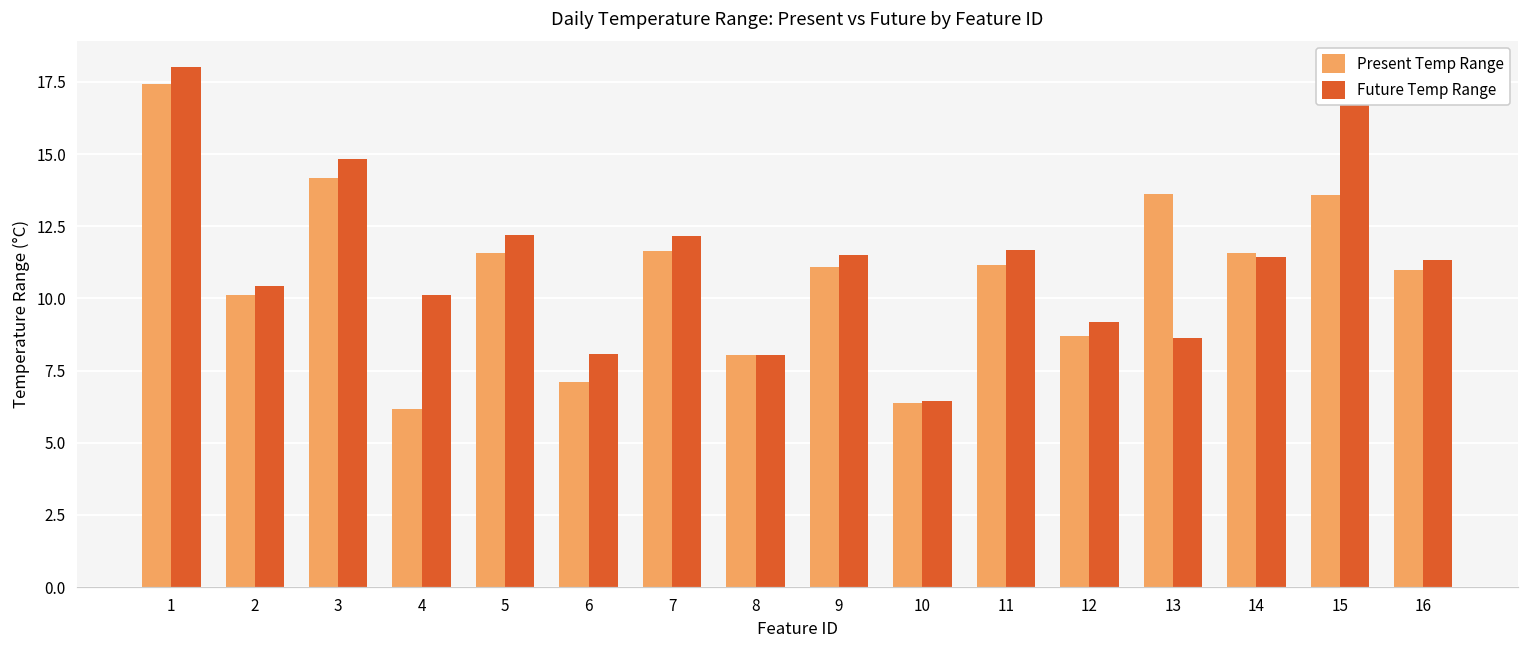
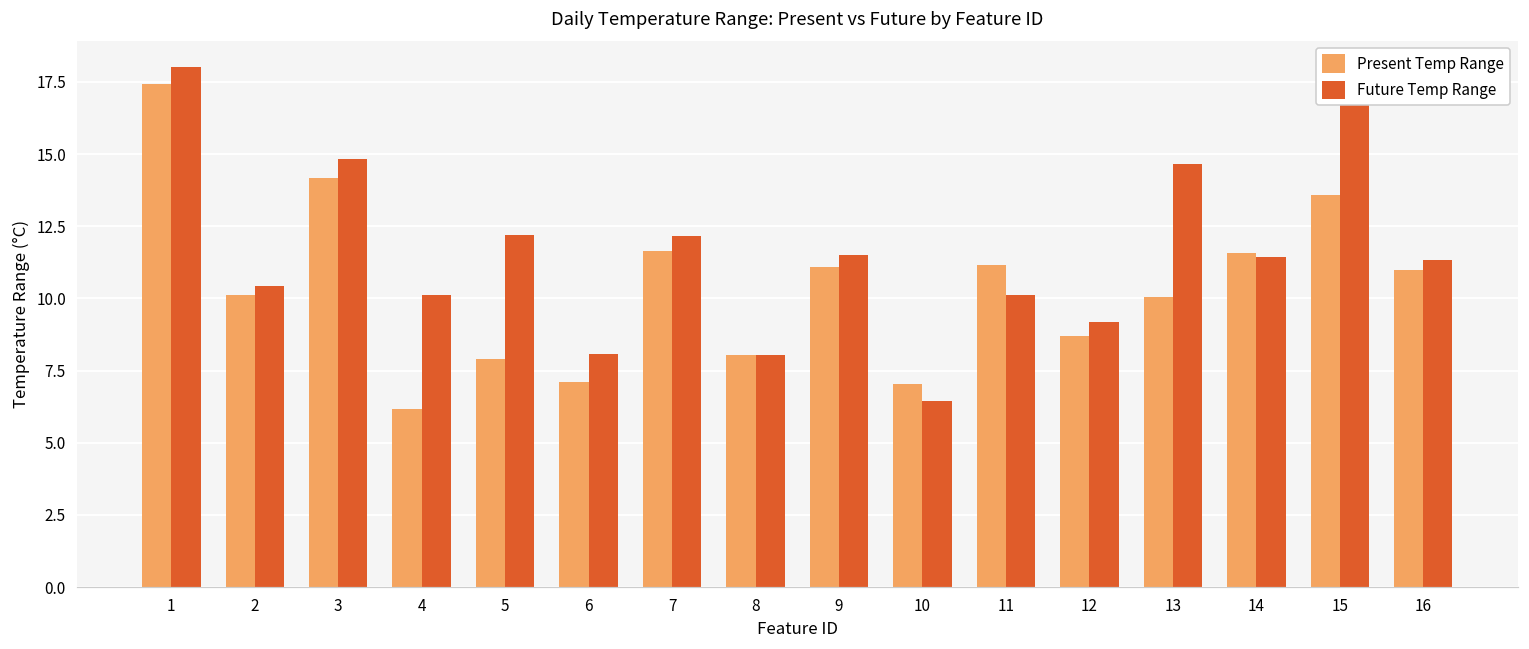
  {
    "Present Temp Range": {
      "1": 17.4,
      "2": 10.1,
      "3": 14.2,
      "4": 6.2,
-     "5": 11.6,
+     "5": 7.9,
      "6": 7.1,
      "7": 11.7,
      "8": 8.0,
      "9": 11.1,
-     "10": 6.4,
+     "10": 7.0,
      "11": 11.2,
      "12": 8.7,
-     "13": 13.6,
+     "13": 10.1,
      "14": 11.6,
      "15": 13.6,
      "16": 11.0
    },
    "Future Temp Range": {
      "1": 18.0,
      "2": 10.4,
      "3": 14.8,
      "4": 10.1,
      "5": 12.2,
      "6": 8.1,
      "7": 12.2,
      "8": 8.0,
      "9": 11.5,
      "10": 6.5,
-     "11": 11.7,
+     "11": 10.1,
      "12": 9.2,
-     "13": 8.6,
+     "13": 14.7,
      "14": 11.4,
      "16": 11.3
    }
  }
